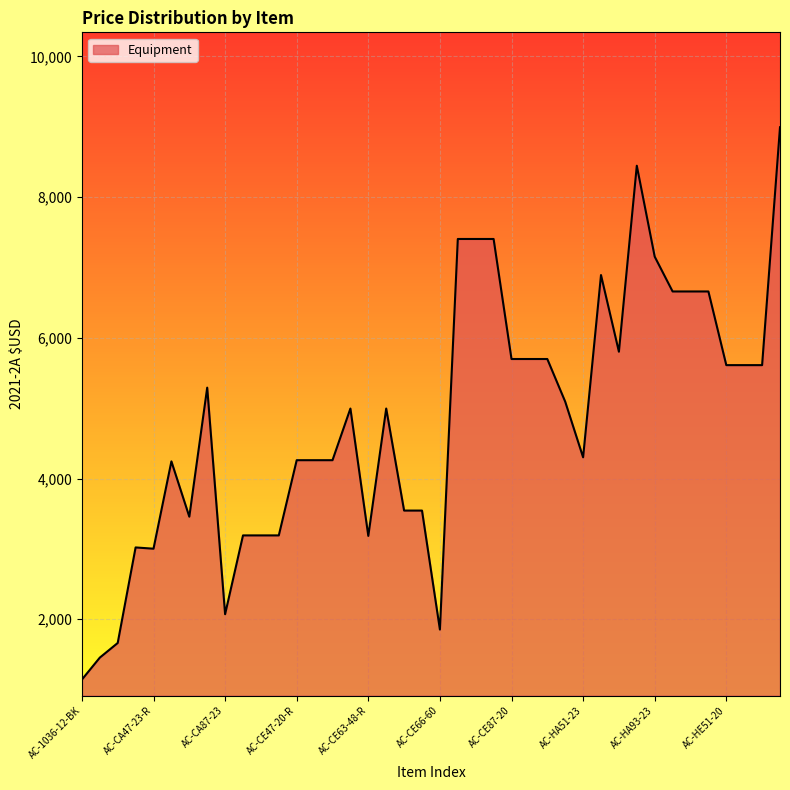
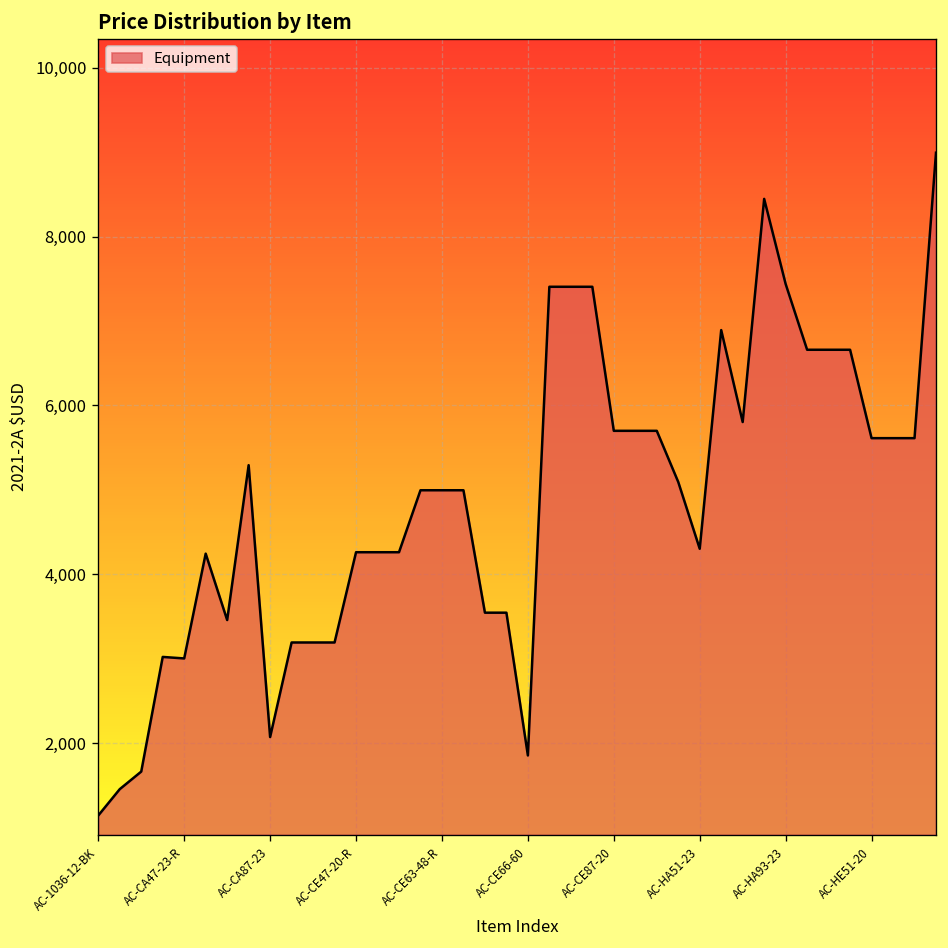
  {
    "AC-1036-12-BK": "1,100",
    "AC-CA47-23-R": "3,000",
    "AC-CA87-23": "2,100",
    "AC-CE47-20-R": "4,300",
-   "AC-CE63-48-R": "3,200",
+   "AC-CE63-48-R": "5,000",
    "AC-CE66-60": "1,900",
    "AC-CE87-20": "5,700",
    "AC-HA51-23": "4,300",
-   "AC-HA93-23": "7,200",
+   "AC-HA93-23": "7,400",
    "AC-HE51-20": "5,600"
  }
